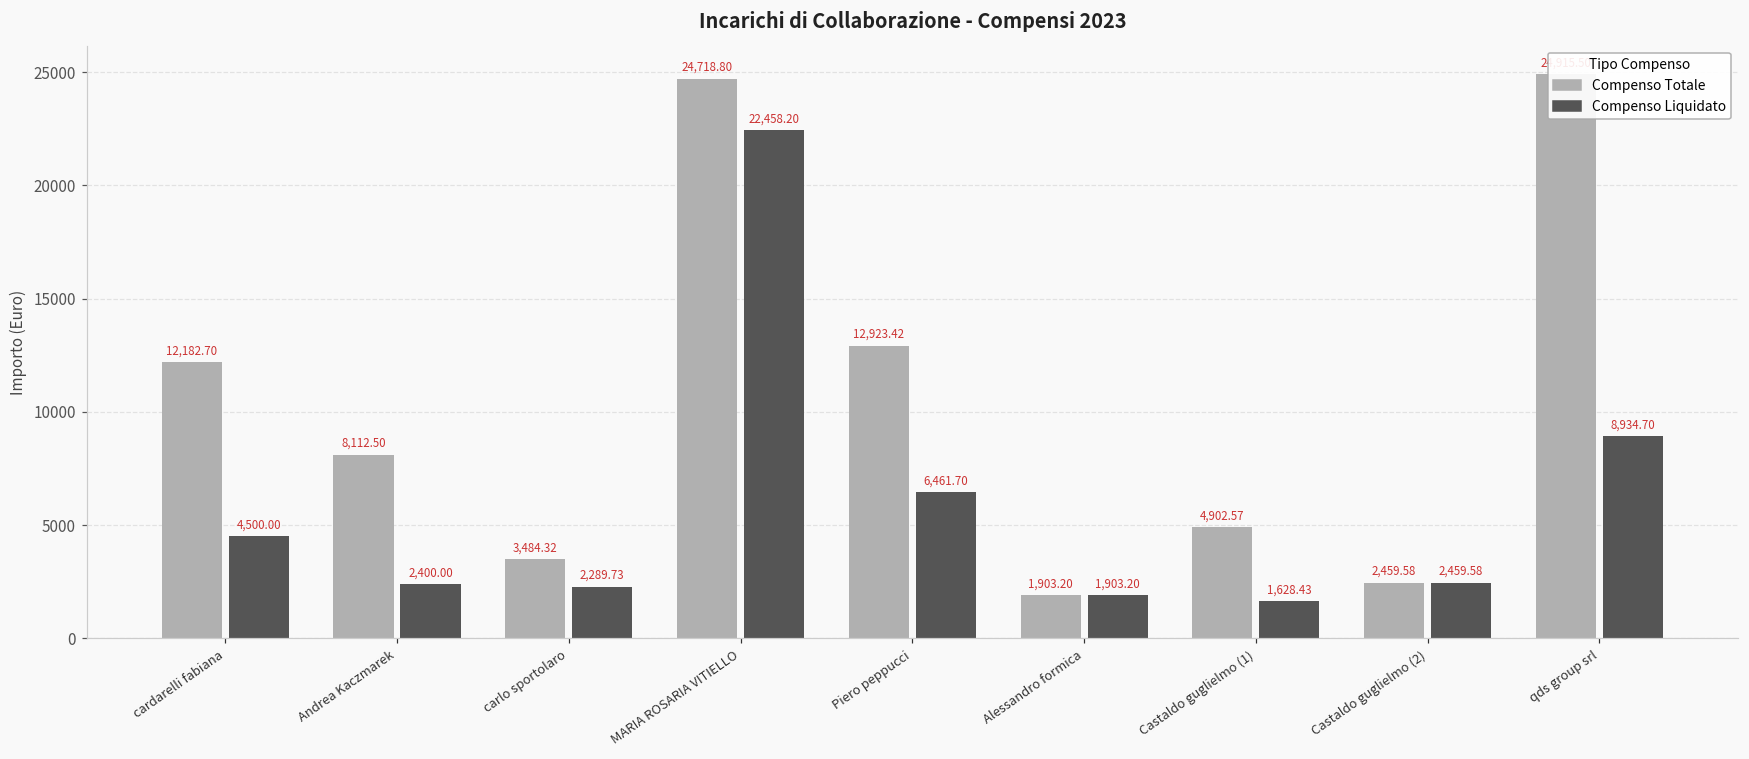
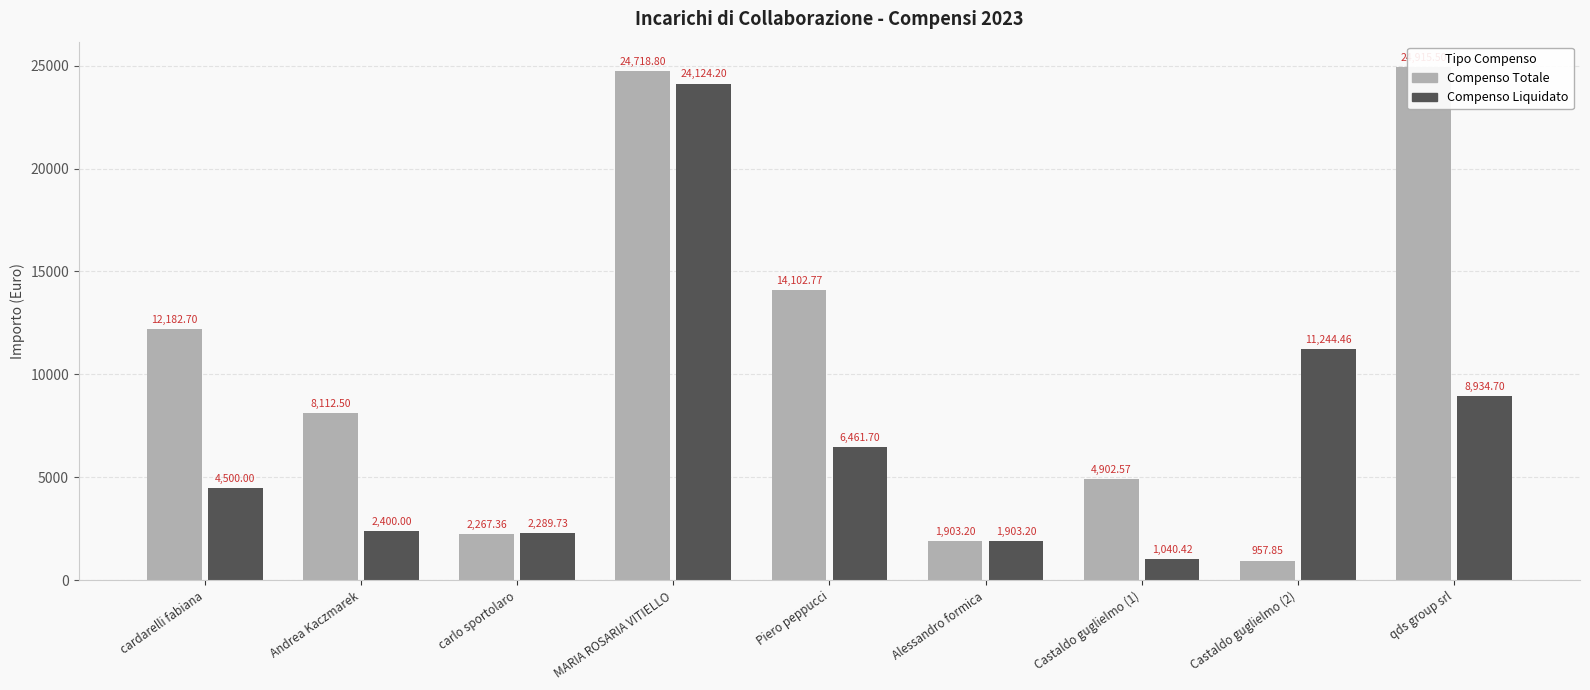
  {
    "Compenso Totale": {
      "cardarelli fabiana": "12,182.70",
      "Andrea Kaczmarek": "8,112.50",
-     "carlo sportolaro": "3,484.32",
+     "carlo sportolaro": "2,267.36",
      "MARIA ROSARIA VITIELLO": "24,718.80",
-     "Piero peppucci": "12,923.42",
+     "Piero peppucci": "14,102.77",
      "Alessandro formica": "1,903.20",
      "Castaldo guglielmo (1)": "4,902.57",
-     "Castaldo guglielmo (2)": "2,459.58"
+     "Castaldo guglielmo (2)": "957.85"
    },
    "Compenso Liquidato": {
      "cardarelli fabiana": "4,500.00",
      "Andrea Kaczmarek": "2,400.00",
      "carlo sportolaro": "2,289.73",
-     "MARIA ROSARIA VITIELLO": "22,458.20",
+     "MARIA ROSARIA VITIELLO": "24,124.20",
      "Piero peppucci": "6,461.70",
      "Alessandro formica": "1,903.20",
-     "Castaldo guglielmo (1)": "1,628.43",
-     "Castaldo guglielmo (2)": "2,459.58",
+     "Castaldo guglielmo (1)": "1,040.42",
+     "Castaldo guglielmo (2)": "11,244.46",
      "qds group srl": "8,934.70"
    }
  }
